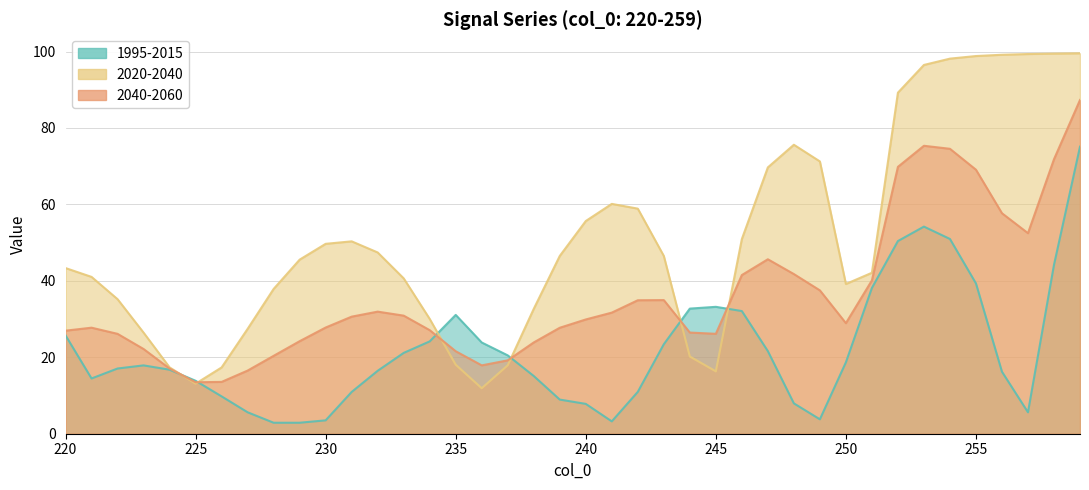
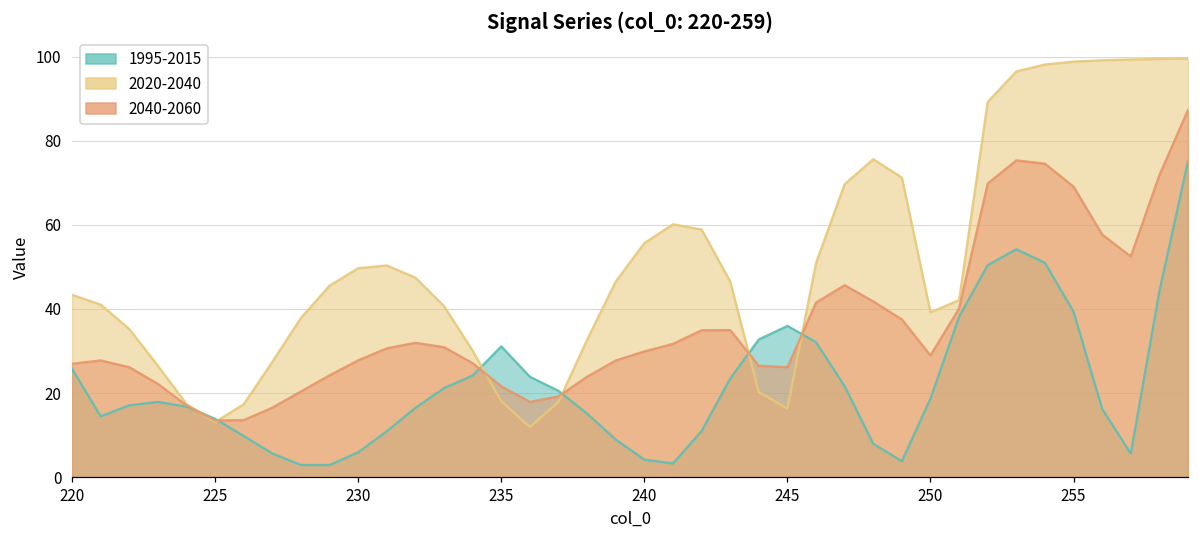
  {
    "1995-2015": {
      "220": 26,
-     "230": 3,
+     "230": 6,
      "235": 31,
-     "240": 8,
-     "245": 33,
+     "240": 4,
+     "245": 36,
      "250": 19,
      "255": 39
    }
  }
